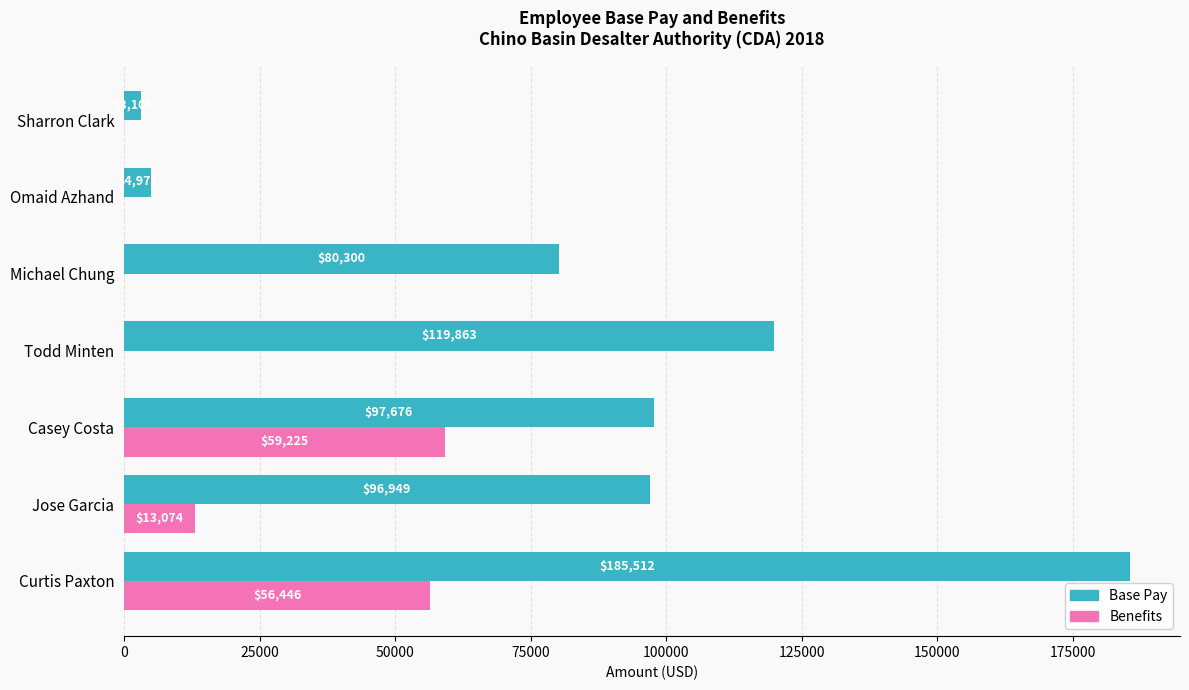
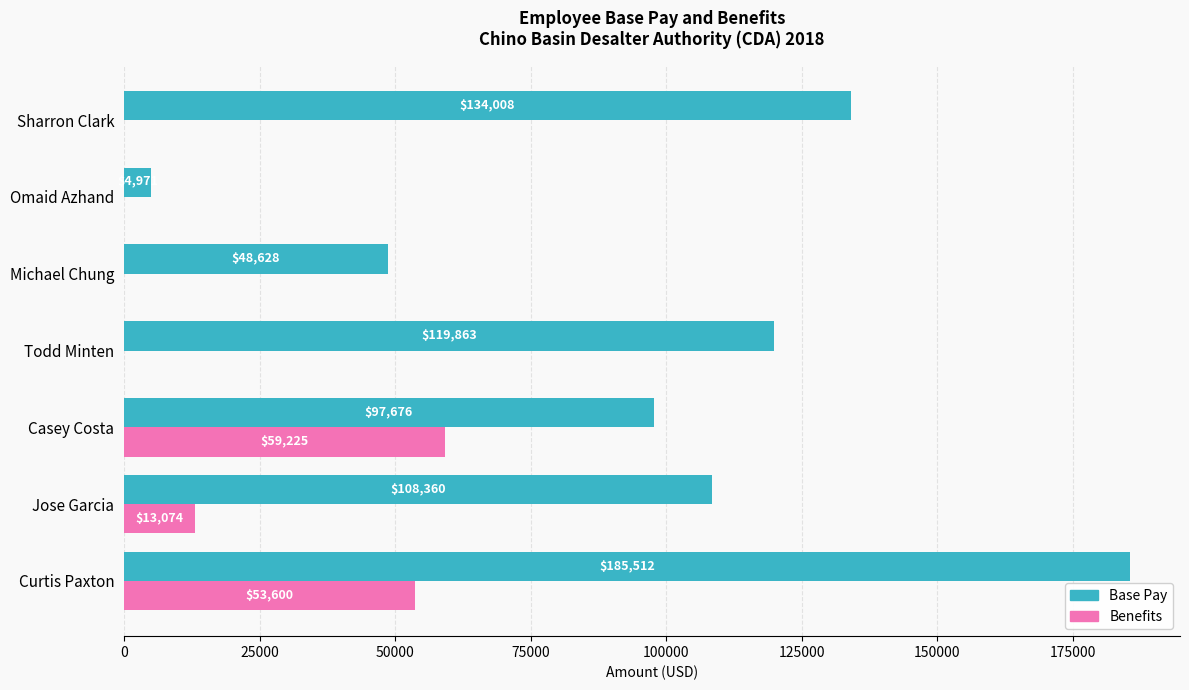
  {
    "Base Pay": {
-     "Sharron Clark": "3000",
+     "Sharron Clark": "134000",
      "Omaid Azhand": "$4,971",
-     "Michael Chung": "$80,300",
+     "Michael Chung": "$48,628",
      "Todd Minten": "$119,863",
      "Casey Costa": "$97,676",
-     "Jose Garcia": "$96,949",
+     "Jose Garcia": "$108,360",
      "Curtis Paxton": "$185,512"
    },
    "Benefits": {
      "Casey Costa": "$59,225",
      "Jose Garcia": "$13,074",
-     "Curtis Paxton": "$56,446"
+     "Curtis Paxton": "$53,600"
    }
  }
